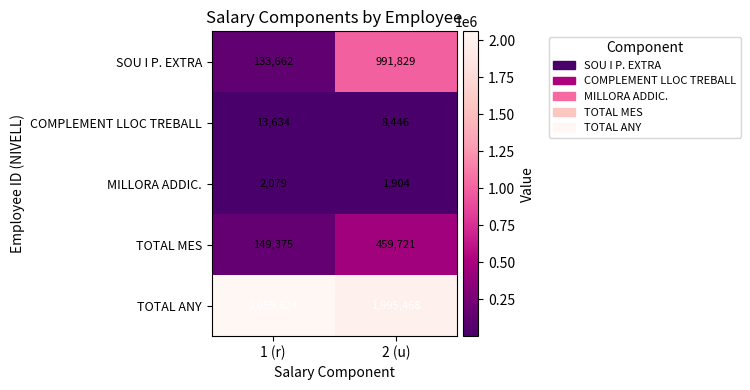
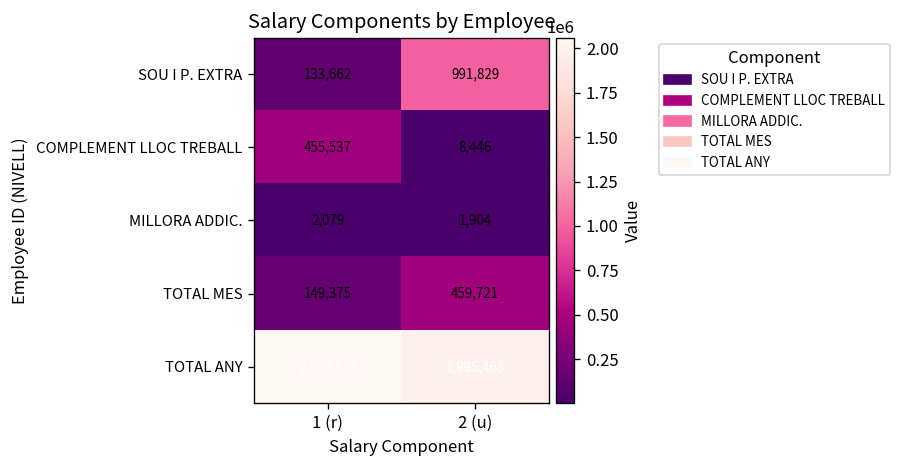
  {
    "SOU I P. EXTRA": {
      "1 (r)": "133,662",
      "2 (u)": "991,829"
    },
    "COMPLEMENT LLOC TREBALL": {
-     "1 (r)": "13,634",
+     "1 (r)": "455,537",
      "2 (u)": "8,446"
    },
    "MILLORA ADDIC.": {
      "1 (r)": "2,079",
      "2 (u)": "1,904"
    },
    "TOTAL MES": {
      "1 (r)": "149,375",
      "2 (u)": "459,721"
    }
  }
